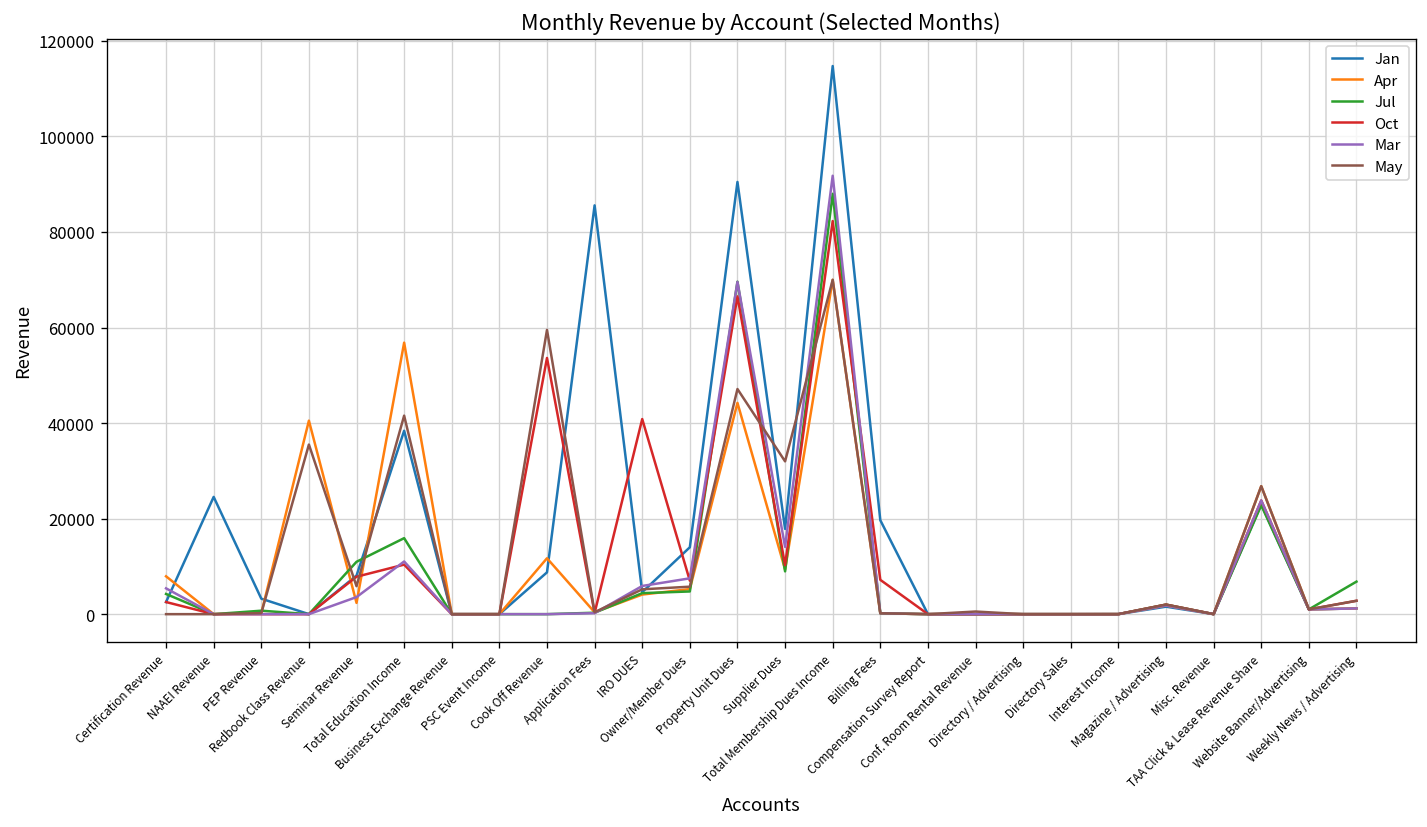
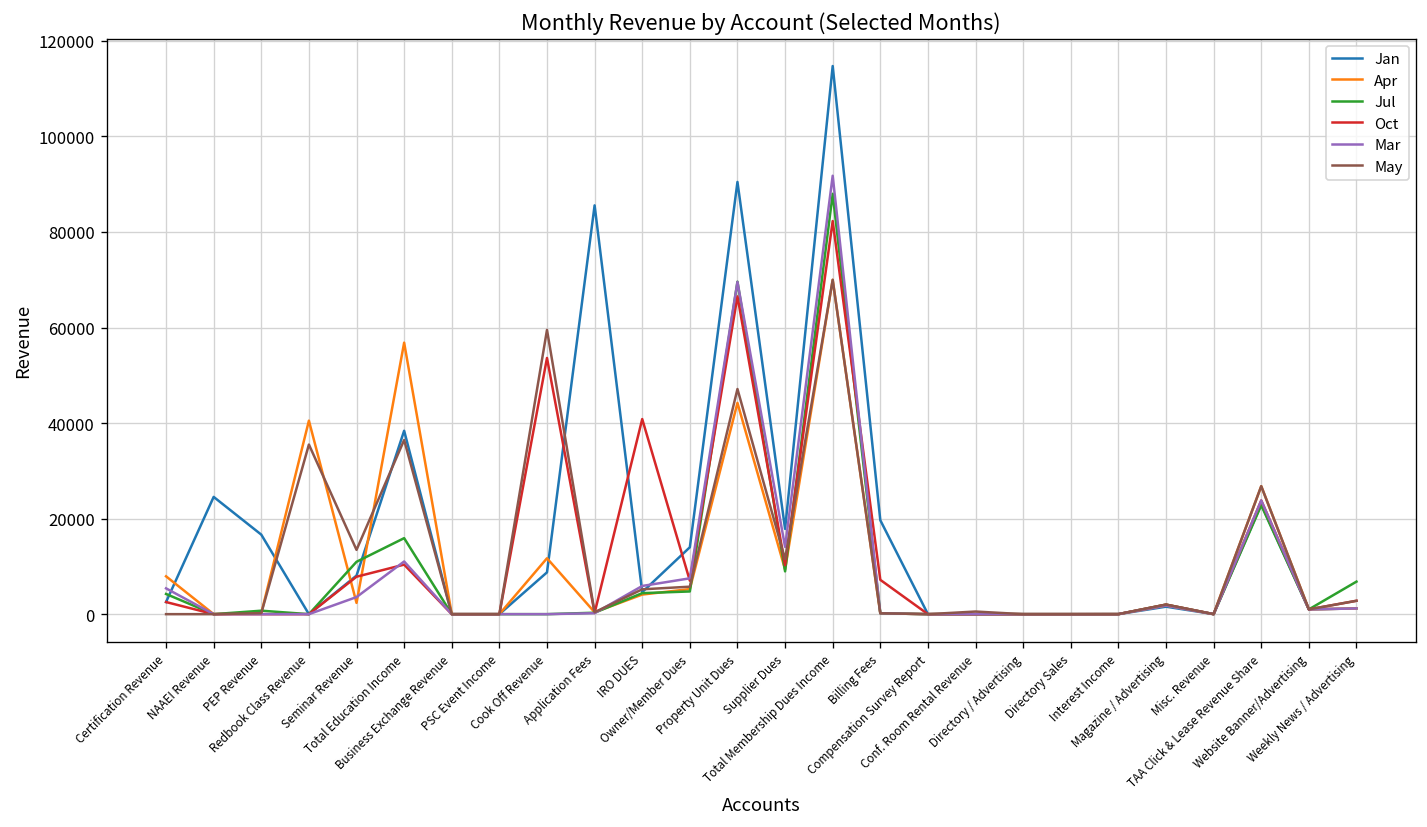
  {
    "Jan": {
      "NAAEI Revenue": 25000,
-     "PEP Revenue": 3000,
+     "PEP Revenue": 17000,
      "Total Education Income": 38000,
      "Cook Off Revenue": 9000,
      "Application Fees": 86000,
      "Owner/Member Dues": 14000,
      "Property Unit Dues": 90000,
      "Supplier Dues": 18000,
      "Total Membership Dues Income": 115000,
      "Billing Fees": 20000
    },
    "Apr": {
      "Certification Revenue": 8000,
      "Redbook Class Revenue": 41000,
      "Seminar Revenue": 2000,
      "Total Education Income": 57000,
      "Cook Off Revenue": 12000,
      "Property Unit Dues": 44000
    },
    "Jul": {
      "Certification Revenue": 4000,
      "Seminar Revenue": 11000,
      "Total Education Income": 16000,
      "Total Membership Dues Income": 88000,
      "Weekly News / Advertising": 7000
    },
    "Oct": {
      "Total Education Income": 10000,
      "Cook Off Revenue": 54000,
      "IRO DUES": 41000,
      "Property Unit Dues": 67000,
      "Supplier Dues": 10000,
      "Total Membership Dues Income": 82000,
      "Billing Fees": 7000
    },
    "Mar": {
      "Certification Revenue": 5000,
      "Seminar Revenue": 4000,
      "Total Education Income": 11000,
      "IRO DUES": 6000,
      "Supplier Dues": 14000,
      "Total Membership Dues Income": 92000
    },
    "May": {
      "Certification Revenue": 0,
      "Redbook Class Revenue": 36000,
-     "Seminar Revenue": 6000,
-     "Total Education Income": 42000,
+     "Seminar Revenue": 13000,
+     "Total Education Income": 36000,
      "Cook Off Revenue": 60000,
      "Property Unit Dues": 47000,
-     "Supplier Dues": 32000
+     "Supplier Dues": 12000
    }
  }
